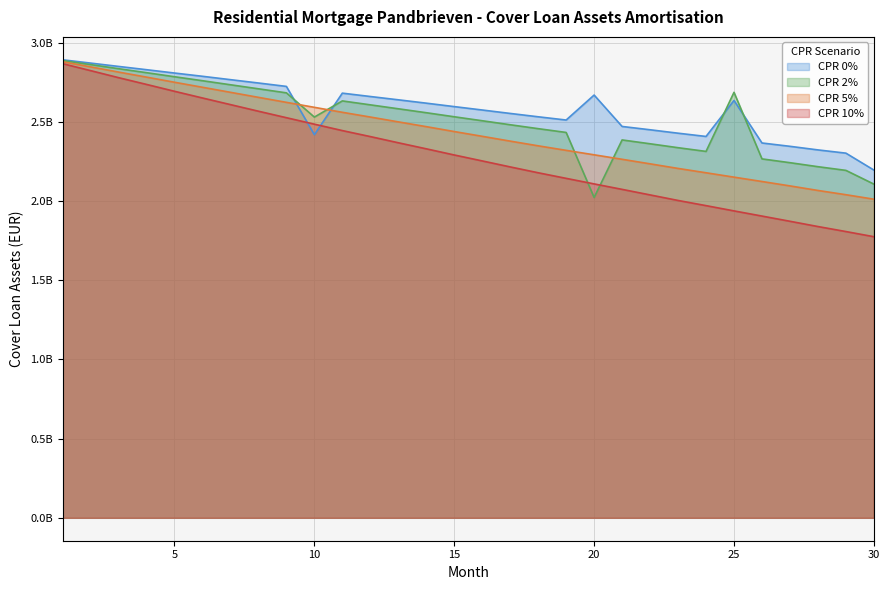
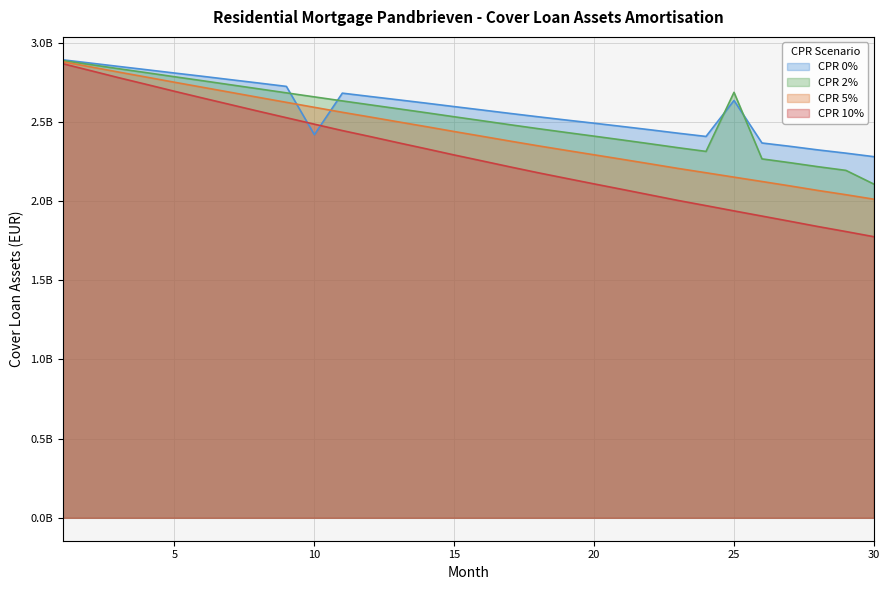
  {
    "CPR 0%": {
      "5": 2810000000,
      "10": 2420000000,
      "15": 2600000000,
-     "20": 2670000000,
+     "20": 2490000000,
      "25": 2640000000,
-     "30": 2200000000
+     "30": 2280000000
    },
    "CPR 2%": {
      "5": 2790000000,
-     "10": 2530000000,
+     "10": 2660000000,
      "15": 2530000000,
-     "20": 2020000000,
+     "20": 2410000000,
      "25": 2690000000,
      "30": 2110000000
    }
  }
